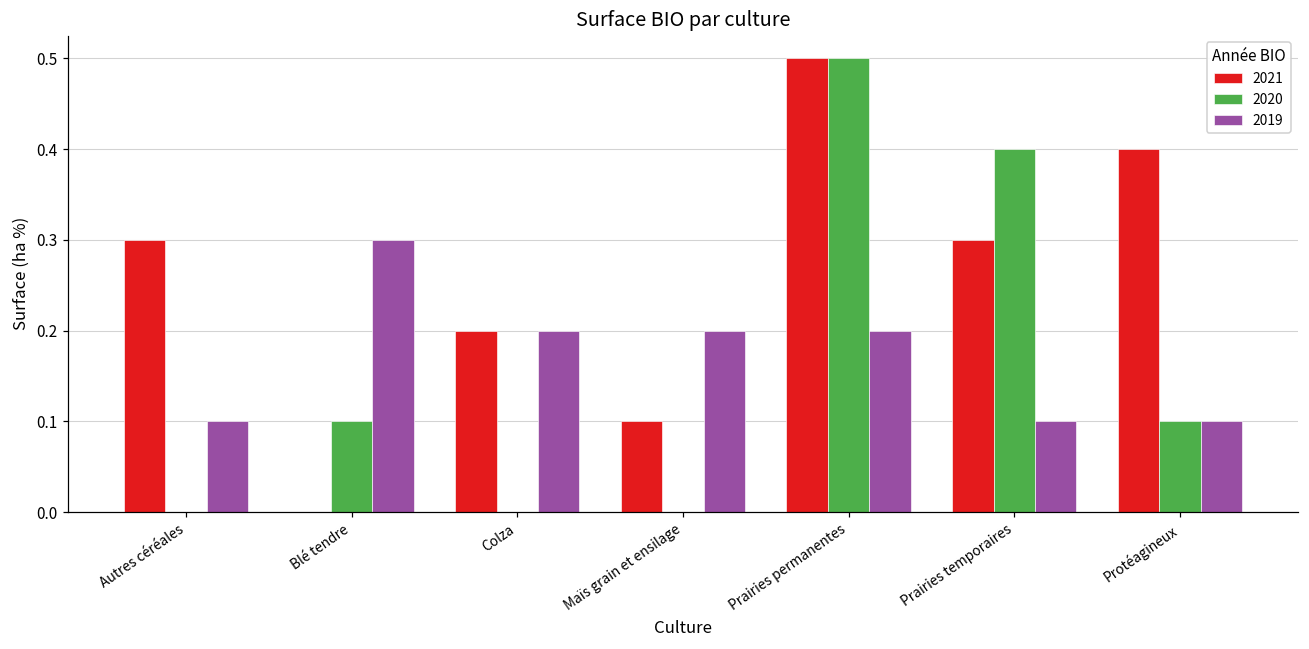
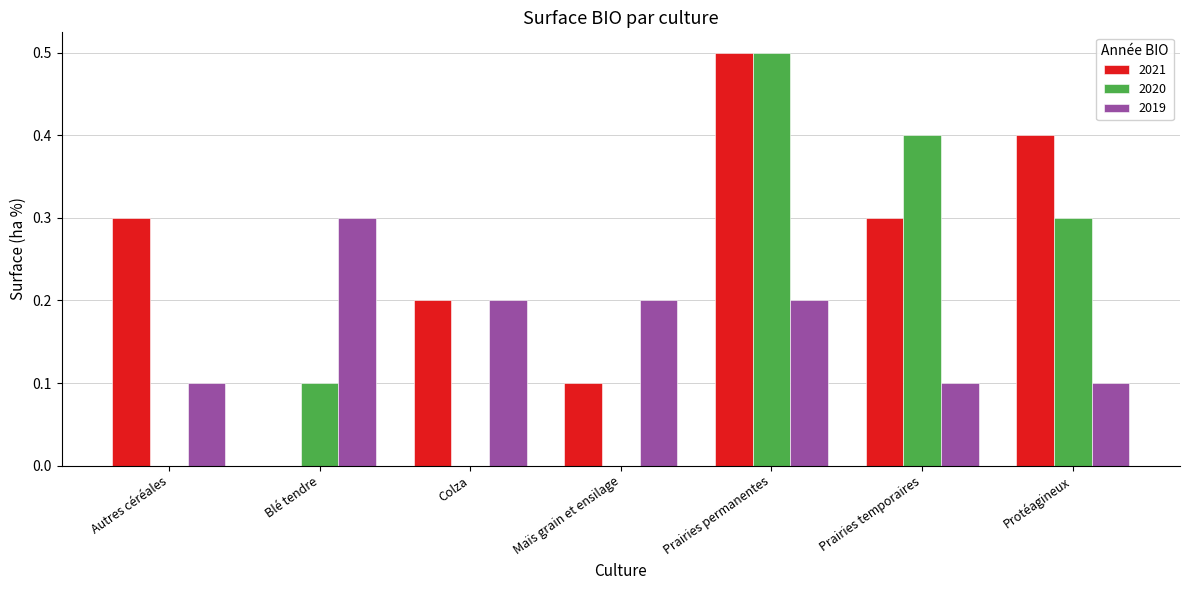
  {
    "2021": {
      "Autres céréales": 0.3,
      "Blé tendre": 0.0,
      "Colza": 0.2,
      "Maïs grain et ensilage": 0.1,
      "Prairies permanentes": 0.5,
      "Prairies temporaires": 0.3,
      "Protéagineux": 0.4
    },
    "2020": {
      "Autres céréales": 0.0,
      "Blé tendre": 0.1,
      "Colza": 0.0,
      "Maïs grain et ensilage": 0.0,
      "Prairies permanentes": 0.5,
      "Prairies temporaires": 0.4,
-     "Protéagineux": 0.1
+     "Protéagineux": 0.3
    },
    "2019": {
      "Autres céréales": 0.1,
      "Blé tendre": 0.3,
      "Colza": 0.2,
      "Maïs grain et ensilage": 0.2,
      "Prairies permanentes": 0.2,
      "Prairies temporaires": 0.1,
      "Protéagineux": 0.1
    }
  }
